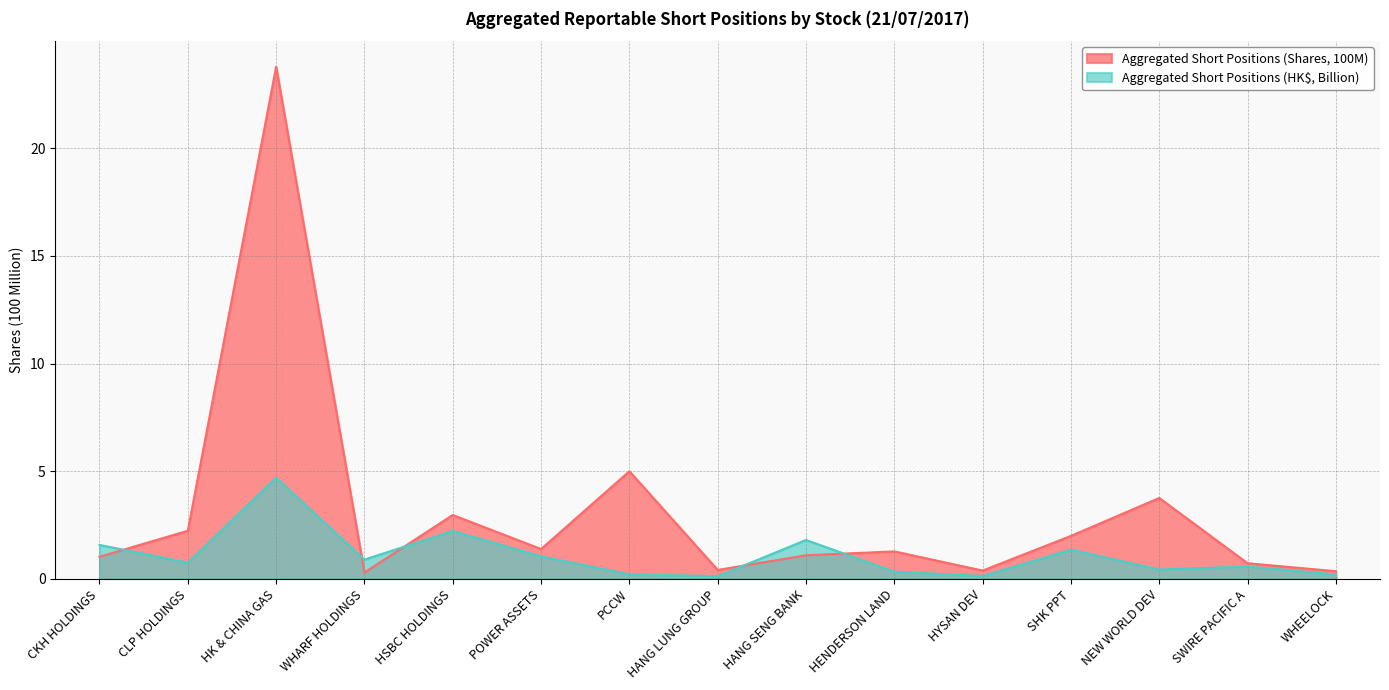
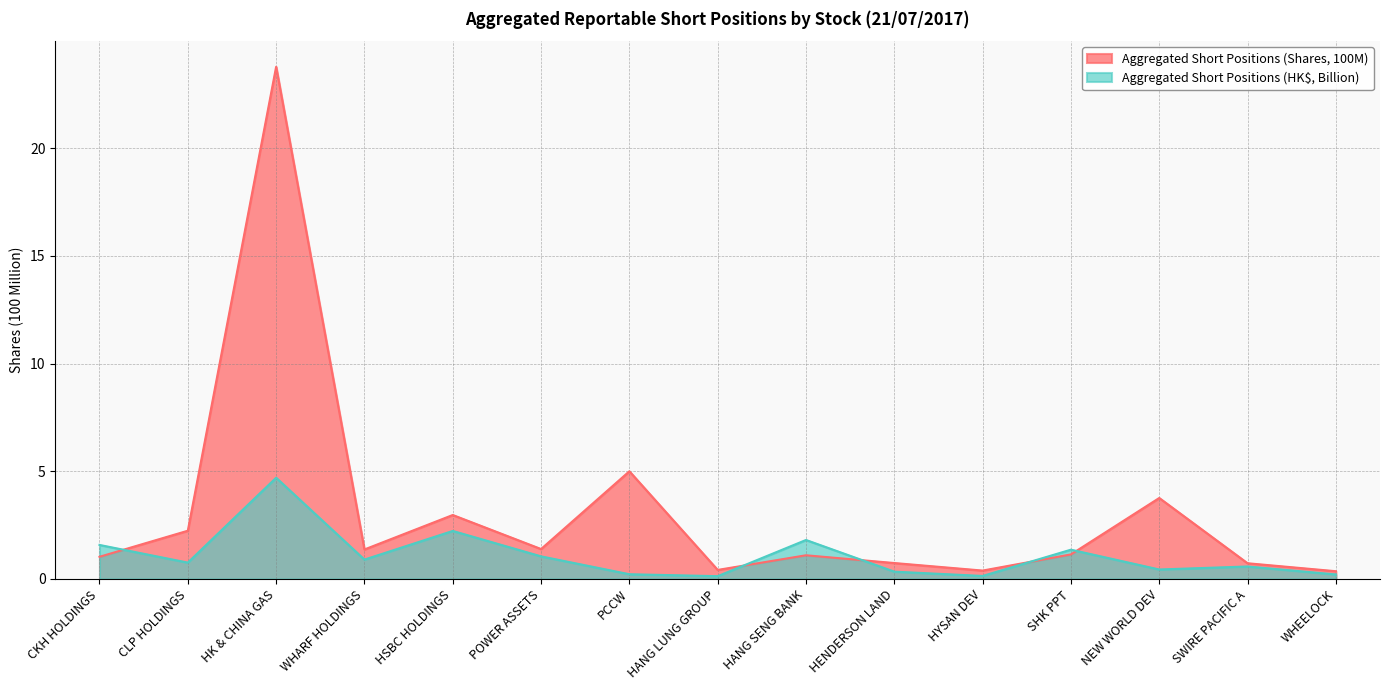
  {
    "Aggregated Short Positions (Shares, 100M)": {
      "CKH HOLDINGS": 1.0,
      "CLP HOLDINGS": 2.2,
      "HK & CHINA GAS": 23.8,
-     "WHARF HOLDINGS": 0.3,
+     "WHARF HOLDINGS": 1.4,
      "HSBC HOLDINGS": 3.0,
      "POWER ASSETS": 1.4,
      "PCCW": 5.0,
      "HANG LUNG GROUP": 0.4,
      "HANG SENG BANK": 1.1,
-     "HENDERSON LAND": 1.3,
+     "HENDERSON LAND": 0.7,
      "HYSAN DEV": 0.4,
-     "SHK PPT": 2.0,
+     "SHK PPT": 1.1,
      "NEW WORLD DEV": 3.8,
      "SWIRE PACIFIC A": 0.7,
      "WHEELOCK": 0.4
    },
    "Aggregated Short Positions (HK$, Billion)": {
      "CKH HOLDINGS": 1.6,
      "CLP HOLDINGS": 0.8,
      "HK & CHINA GAS": 4.7,
      "WHARF HOLDINGS": 0.9,
      "HSBC HOLDINGS": 2.2,
      "POWER ASSETS": 1.1,
      "PCCW": 0.2,
      "HANG LUNG GROUP": 0.1,
      "HANG SENG BANK": 1.8,
      "HENDERSON LAND": 0.3,
      "HYSAN DEV": 0.1,
      "SHK PPT": 1.4,
      "NEW WORLD DEV": 0.4,
      "SWIRE PACIFIC A": 0.6,
      "WHEELOCK": 0.2
    }
  }
